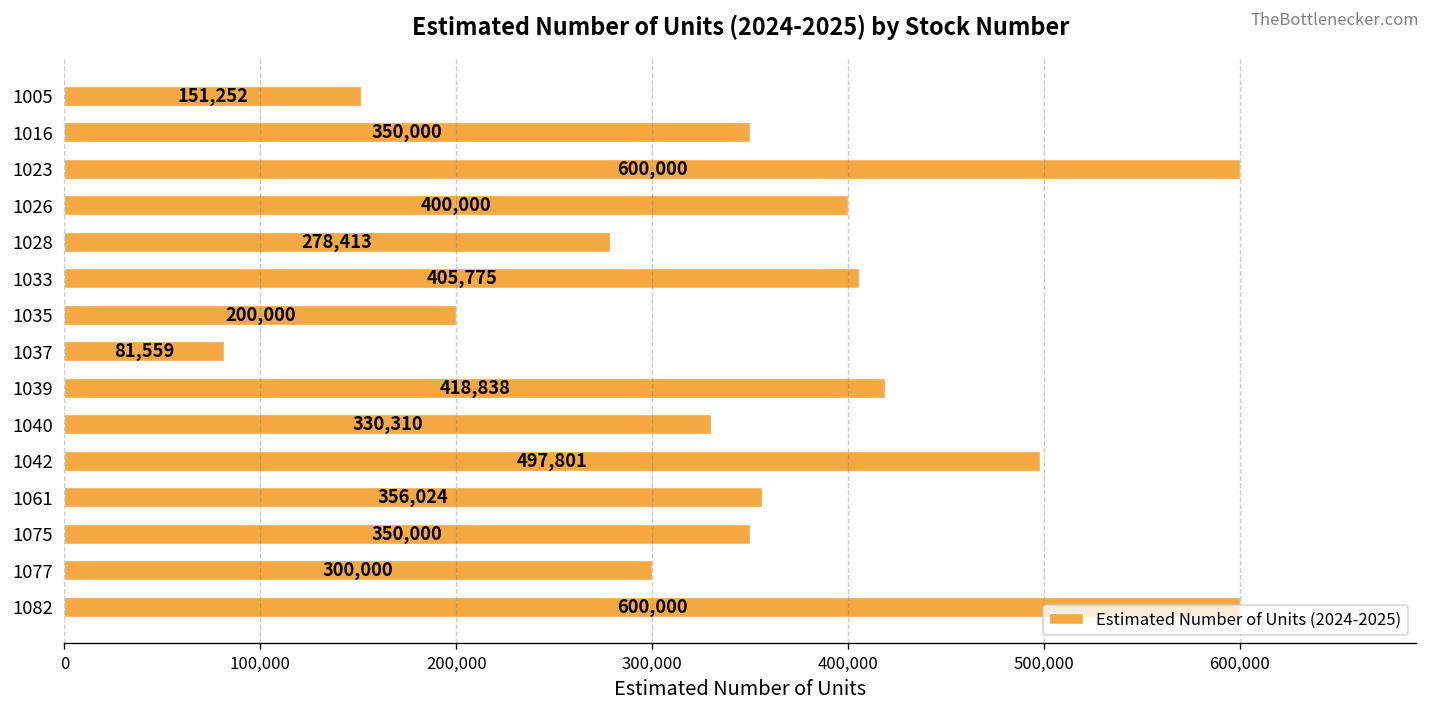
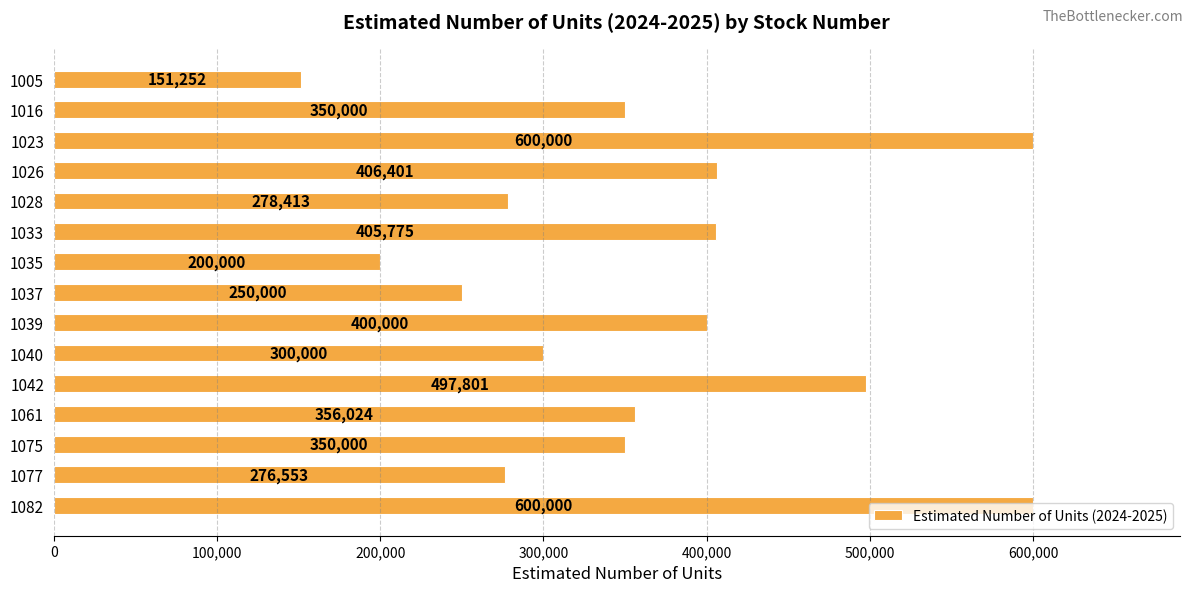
  {
    "1005": "151,252",
    "1016": "350,000",
    "1023": "600,000",
-   "1026": "400,000",
+   "1026": "406,401",
    "1028": "278,413",
    "1033": "405,775",
    "1035": "200,000",
-   "1037": "81,559",
-   "1039": "418,838",
-   "1040": "330,310",
+   "1037": "250,000",
+   "1039": "400,000",
+   "1040": "300,000",
    "1042": "497,801",
    "1061": "356,024",
    "1075": "350,000",
-   "1077": "300,000"
+   "1077": "276,553"
  }
